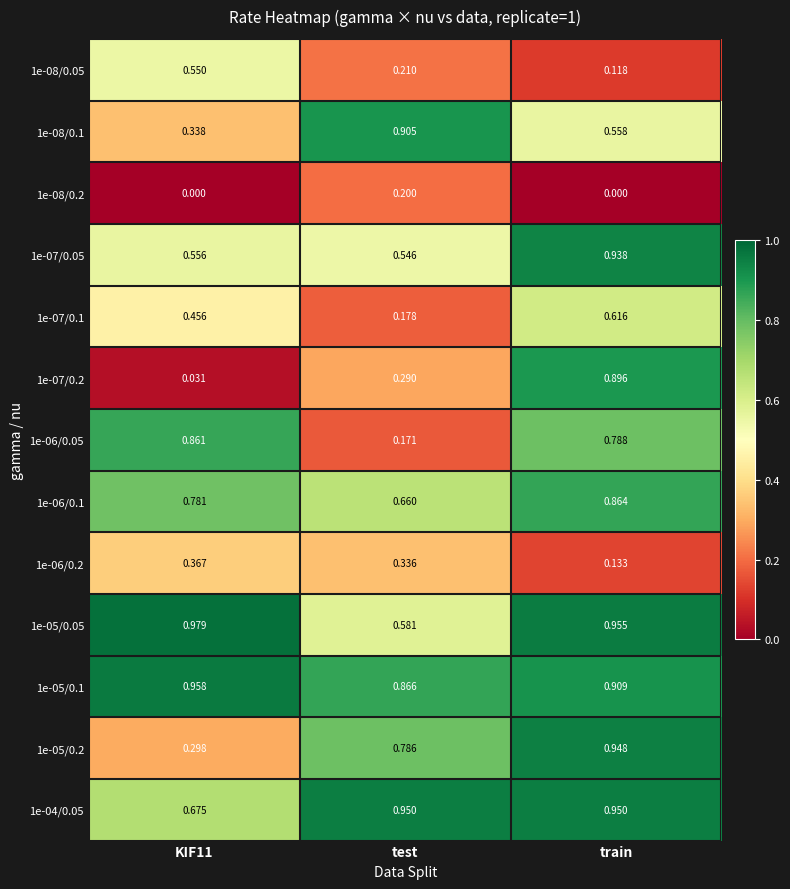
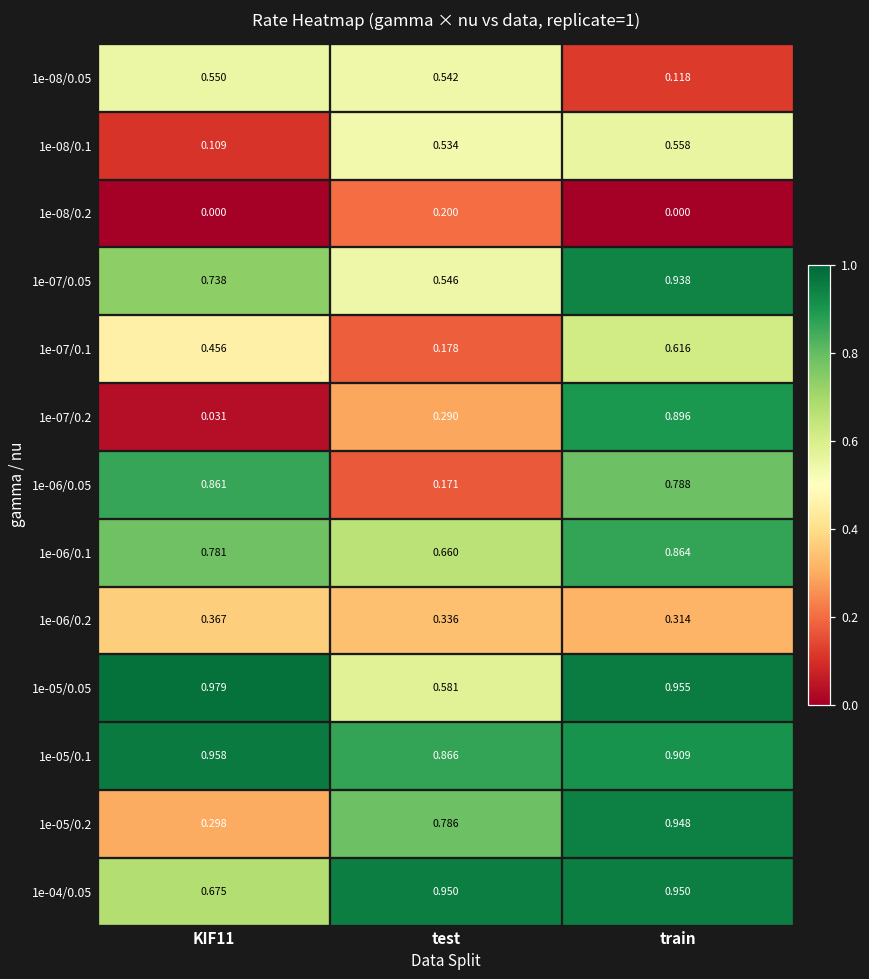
  {
    "1e-08/0.05": {
      "KIF11": 0.550,
-     "test": 0.210,
+     "test": 0.542,
      "train": 0.118
    },
    "1e-08/0.1": {
-     "KIF11": 0.338,
-     "test": 0.905,
+     "KIF11": 0.109,
+     "test": 0.534,
      "train": 0.558
    },
    "1e-08/0.2": {
      "KIF11": 0.000,
      "test": 0.200,
      "train": 0.000
    },
    "1e-07/0.05": {
-     "KIF11": 0.556,
+     "KIF11": 0.738,
      "test": 0.546,
      "train": 0.938
    },
    "1e-07/0.1": {
      "KIF11": 0.456,
      "test": 0.178,
      "train": 0.616
    },
    "1e-07/0.2": {
      "KIF11": 0.031,
      "test": 0.290,
      "train": 0.896
    },
    "1e-06/0.05": {
      "KIF11": 0.861,
      "test": 0.171,
      "train": 0.788
    },
    "1e-06/0.1": {
      "KIF11": 0.781,
      "test": 0.660,
      "train": 0.864
    },
    "1e-06/0.2": {
      "KIF11": 0.367,
      "test": 0.336,
-     "train": 0.133
+     "train": 0.314
    },
    "1e-05/0.05": {
      "KIF11": 0.979,
      "test": 0.581,
      "train": 0.955
    },
    "1e-05/0.1": {
      "KIF11": 0.958,
      "test": 0.866,
      "train": 0.909
    },
    "1e-05/0.2": {
      "KIF11": 0.298,
      "test": 0.786,
      "train": 0.948
    },
    "1e-04/0.05": {
      "KIF11": 0.675,
      "test": 0.950,
      "train": 0.950
    }
  }
